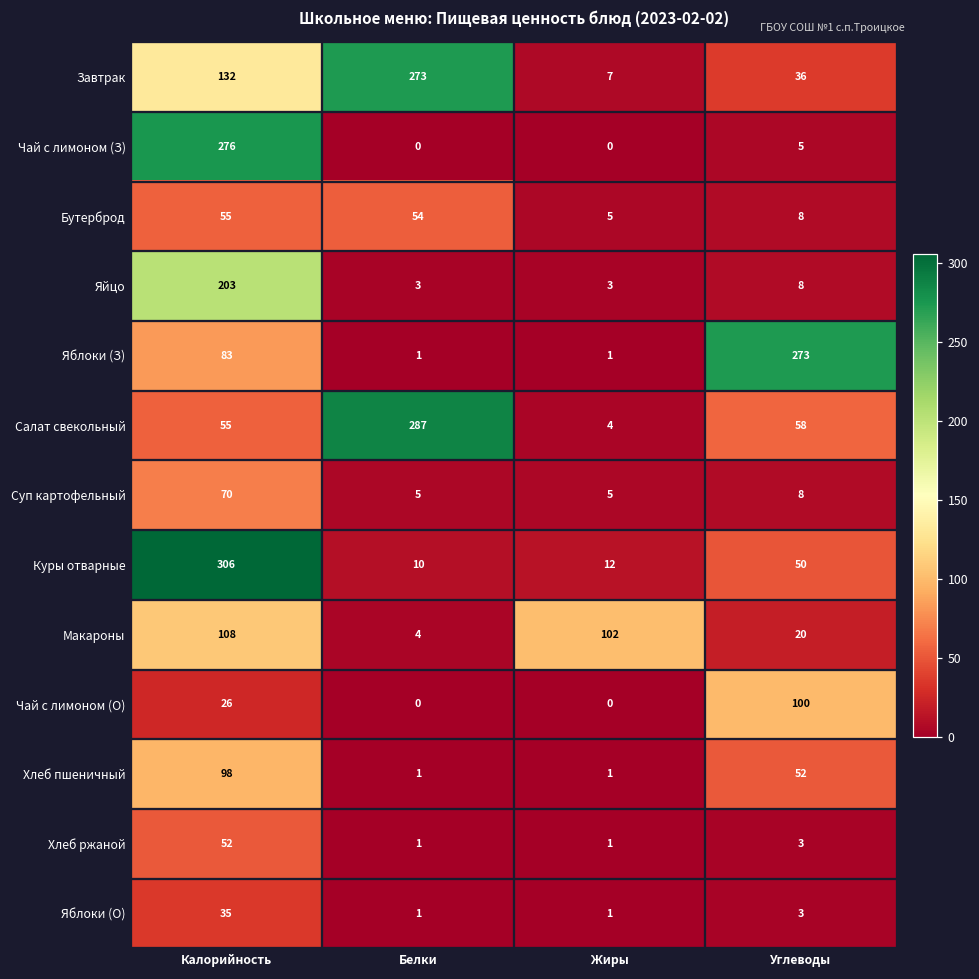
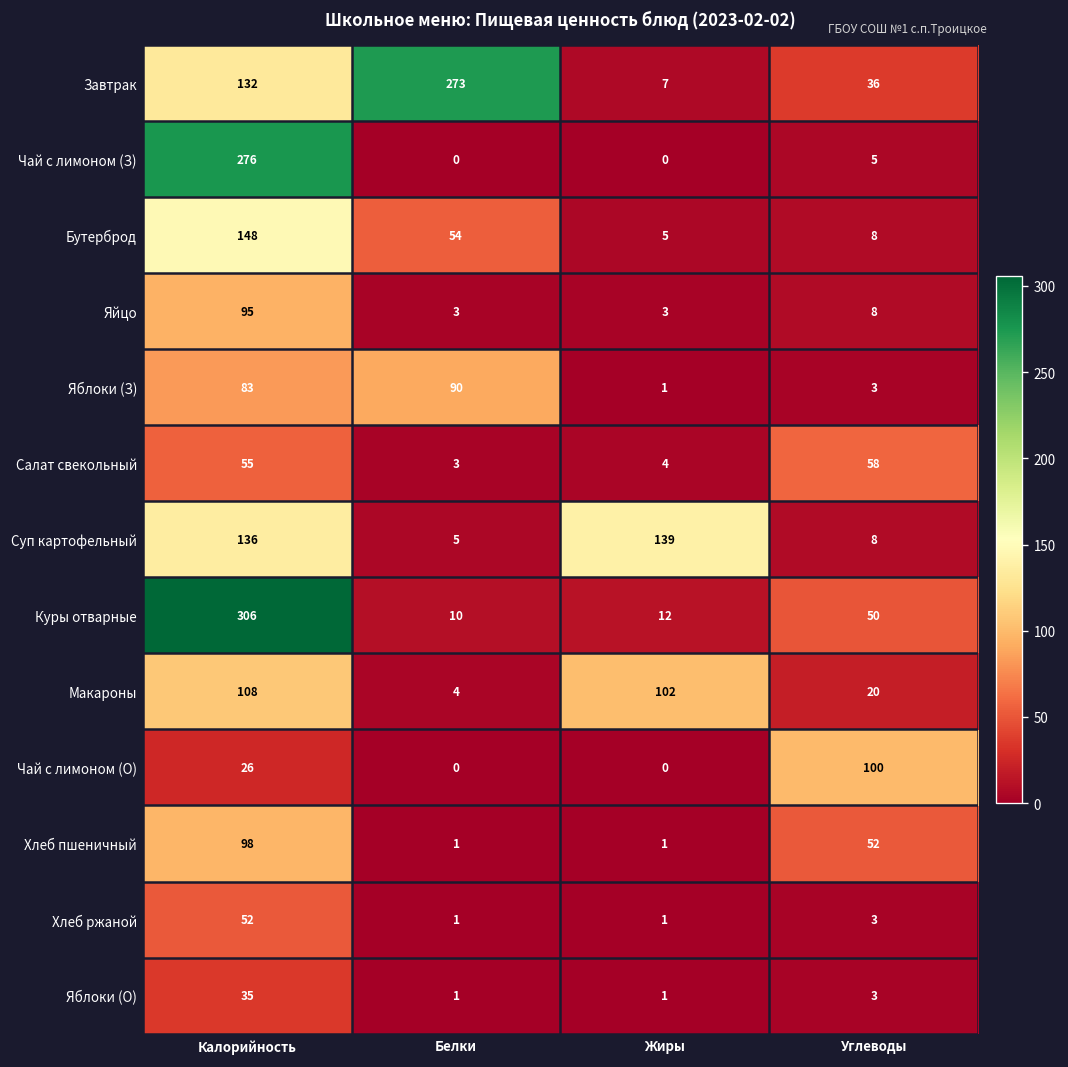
  {
    "Завтрак": {
      "Калорийность": 132,
      "Белки": 273,
      "Жиры": 7,
      "Углеводы": 36
    },
    "Чай с лимоном (З)": {
      "Калорийность": 276,
      "Белки": 0,
      "Жиры": 0,
      "Углеводы": 5
    },
    "Бутерброд": {
-     "Калорийность": 55,
+     "Калорийность": 148,
      "Белки": 54,
      "Жиры": 5,
      "Углеводы": 8
    },
    "Яйцо": {
-     "Калорийность": 203,
+     "Калорийность": 95,
      "Белки": 3,
      "Жиры": 3,
      "Углеводы": 8
    },
    "Яблоки (З)": {
      "Калорийность": 83,
-     "Белки": 1,
+     "Белки": 90,
      "Жиры": 1,
-     "Углеводы": 273
+     "Углеводы": 3
    },
    "Салат свекольный": {
      "Калорийность": 55,
-     "Белки": 287,
+     "Белки": 3,
      "Жиры": 4,
      "Углеводы": 58
    },
    "Суп картофельный": {
-     "Калорийность": 70,
+     "Калорийность": 136,
      "Белки": 5,
-     "Жиры": 5,
+     "Жиры": 139,
      "Углеводы": 8
    },
    "Куры отварные": {
      "Калорийность": 306,
      "Белки": 10,
      "Жиры": 12,
      "Углеводы": 50
    },
    "Макароны": {
      "Калорийность": 108,
      "Белки": 4,
      "Жиры": 102,
      "Углеводы": 20
    },
    "Чай с лимоном (О)": {
      "Калорийность": 26,
      "Белки": 0,
      "Жиры": 0,
      "Углеводы": 100
    },
    "Хлеб пшеничный": {
      "Калорийность": 98,
      "Белки": 1,
      "Жиры": 1,
      "Углеводы": 52
    },
    "Хлеб ржаной": {
      "Калорийность": 52,
      "Белки": 1,
      "Жиры": 1,
      "Углеводы": 3
    },
    "Яблоки (О)": {
      "Калорийность": 35,
      "Белки": 1,
      "Жиры": 1,
      "Углеводы": 3
    }
  }
